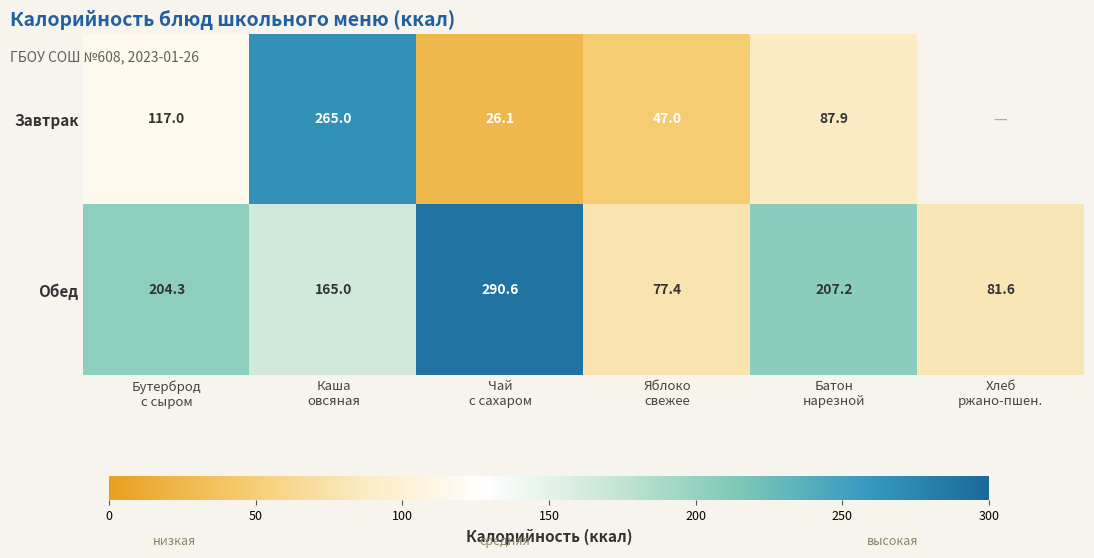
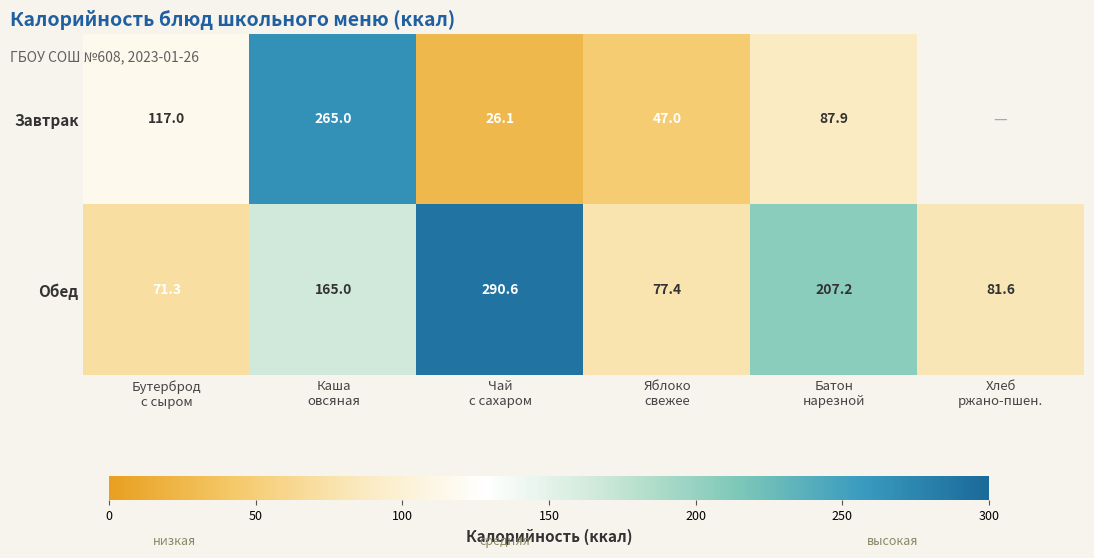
  {
    "Завтрак": {
      "Бутерброд с сыром": 117.0,
      "Каша овсяная": 265.0,
      "Чай с сахаром": 26.1,
      "Яблоко свежее": 47.0,
      "Батон нарезной": 87.9
    },
    "Обед": {
-     "Бутерброд с сыром": 204.3,
+     "Бутерброд с сыром": 71.3,
      "Каша овсяная": 165.0,
      "Чай с сахаром": 290.6,
      "Яблоко свежее": 77.4,
      "Батон нарезной": 207.2,
      "Хлеб ржано-пшен.": 81.6
    }
  }
